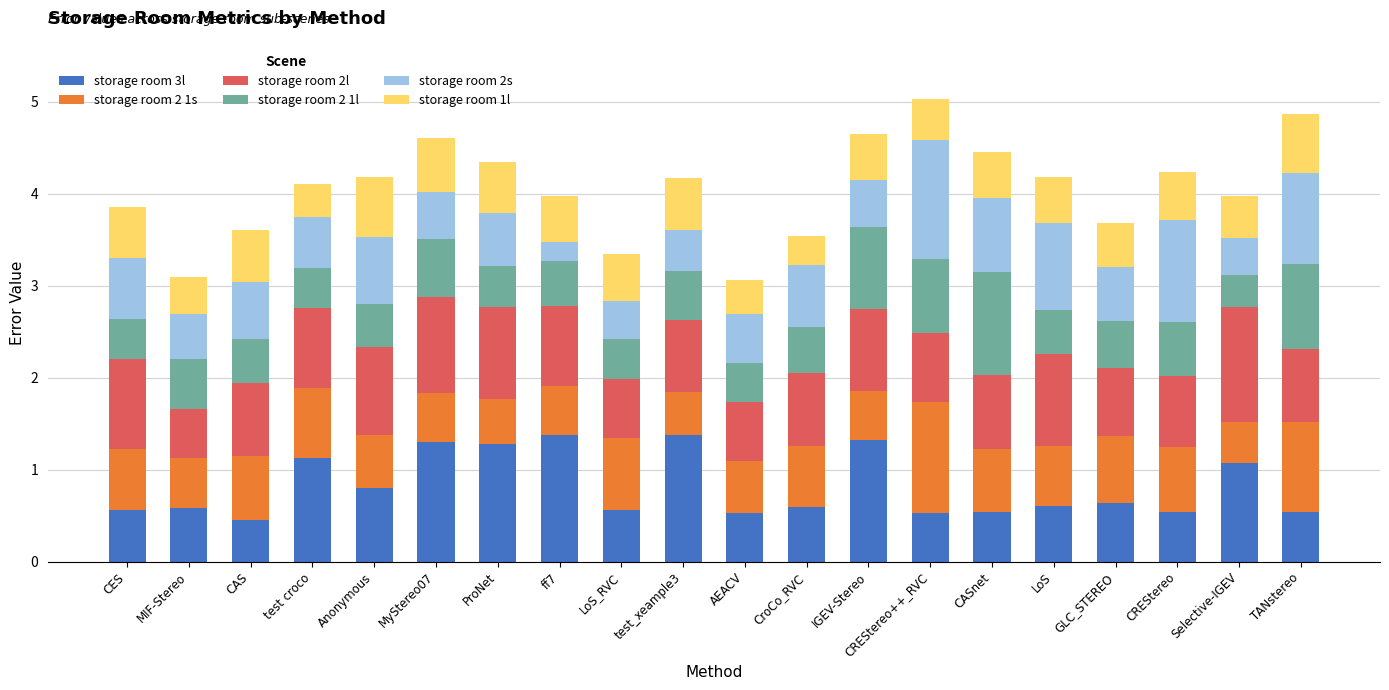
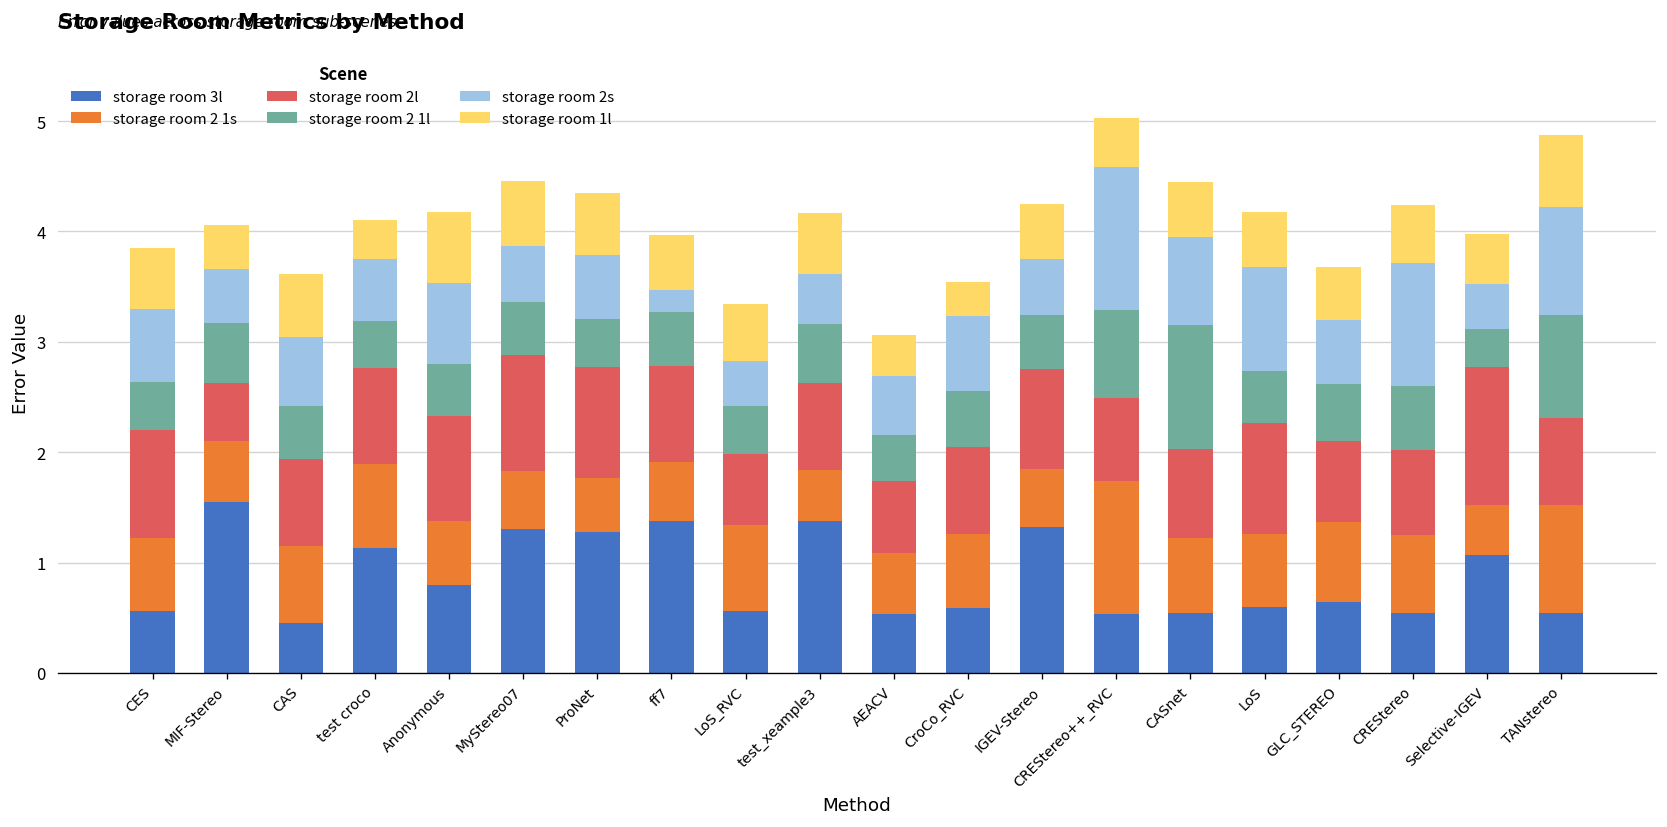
  {
    "storage room 3l": {
      "CES": 0.6,
-     "MIF-Stereo": 0.6,
+     "MIF-Stereo": 1.6,
      "CAS": 0.5,
      "test croco": 1.1,
      "Anonymous": 0.8,
      "MyStereo07": 1.3,
      "ProNet": 1.3,
      "ff7": 1.4,
      "LoS_RVC": 0.6,
      "test_xeample3": 1.4,
      "AEACV": 0.5,
      "CroCo_RVC": 0.6,
      "IGEV-Stereo": 1.3,
      "CREStereo++_RVC": 0.5,
      "CASnet": 0.5,
      "LoS": 0.6,
      "GLC_STEREO": 0.6,
      "CREStereo": 0.5,
      "Selective-IGEV": 1.1,
      "TANstereo": 0.5
    },
    "storage room 2 1l": {
      "CES": 0.4,
      "MIF-Stereo": 0.5,
      "CAS": 0.5,
      "test croco": 0.4,
      "Anonymous": 0.5,
-     "MyStereo07": 0.6,
+     "MyStereo07": 0.5,
      "ProNet": 0.4,
      "ff7": 0.5,
      "LoS_RVC": 0.4,
      "test_xeample3": 0.5,
      "AEACV": 0.4,
      "CroCo_RVC": 0.5,
-     "IGEV-Stereo": 0.9,
+     "IGEV-Stereo": 0.5,
      "CREStereo++_RVC": 0.8,
      "CASnet": 1.1,
      "LoS": 0.5,
      "GLC_STEREO": 0.5,
      "CREStereo": 0.6,
      "Selective-IGEV": 0.4,
      "TANstereo": 0.9
    },
    "storage room 2s": {
      "CES": 0.7,
      "MIF-Stereo": 0.5,
      "CAS": 0.6,
      "test croco": 0.6,
      "Anonymous": 0.7,
      "MyStereo07": 0.5,
      "ProNet": 0.6,
      "ff7": 0.2,
      "LoS_RVC": 0.4,
      "test_xeample3": 0.5,
      "AEACV": 0.5,
      "CroCo_RVC": 0.7,
      "IGEV-Stereo": 0.5,
      "CREStereo++_RVC": 1.3,
      "CASnet": 0.8,
      "LoS": 0.9,
      "GLC_STEREO": 0.6,
      "CREStereo": 1.1,
      "Selective-IGEV": 0.4,
      "TANstereo": 1.0
    },
    "storage room 1l": {
      "CES": 0.6,
      "MIF-Stereo": 0.4,
      "CAS": 0.6,
      "test croco": 0.4,
      "Anonymous": 0.6,
      "MyStereo07": 0.6,
      "ProNet": 0.6,
      "ff7": 0.5,
      "LoS_RVC": 0.5,
      "test_xeample3": 0.6,
      "AEACV": 0.4,
      "CroCo_RVC": 0.3,
      "IGEV-Stereo": 0.5,
      "CREStereo++_RVC": 0.5,
      "CASnet": 0.5,
      "LoS": 0.5,
      "GLC_STEREO": 0.5,
      "CREStereo": 0.5,
      "Selective-IGEV": 0.5,
      "TANstereo": 0.6
    }
  }
